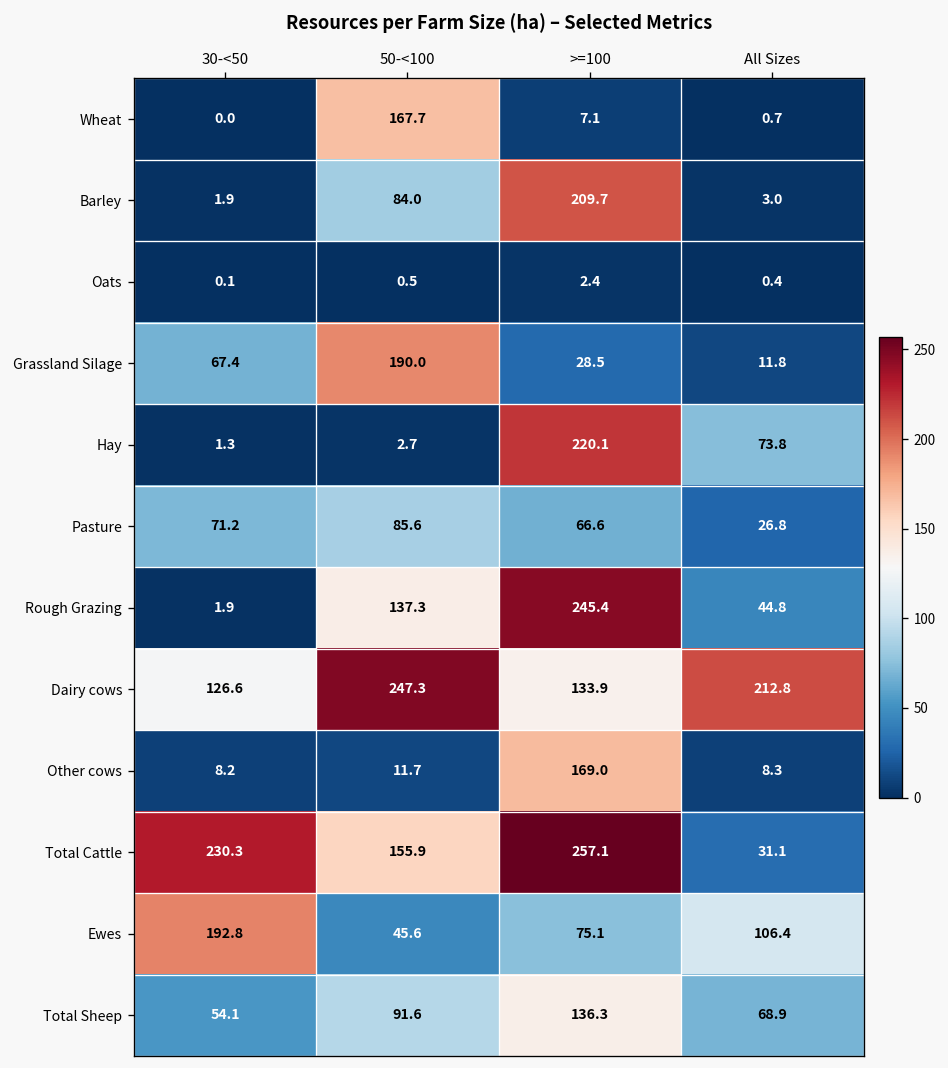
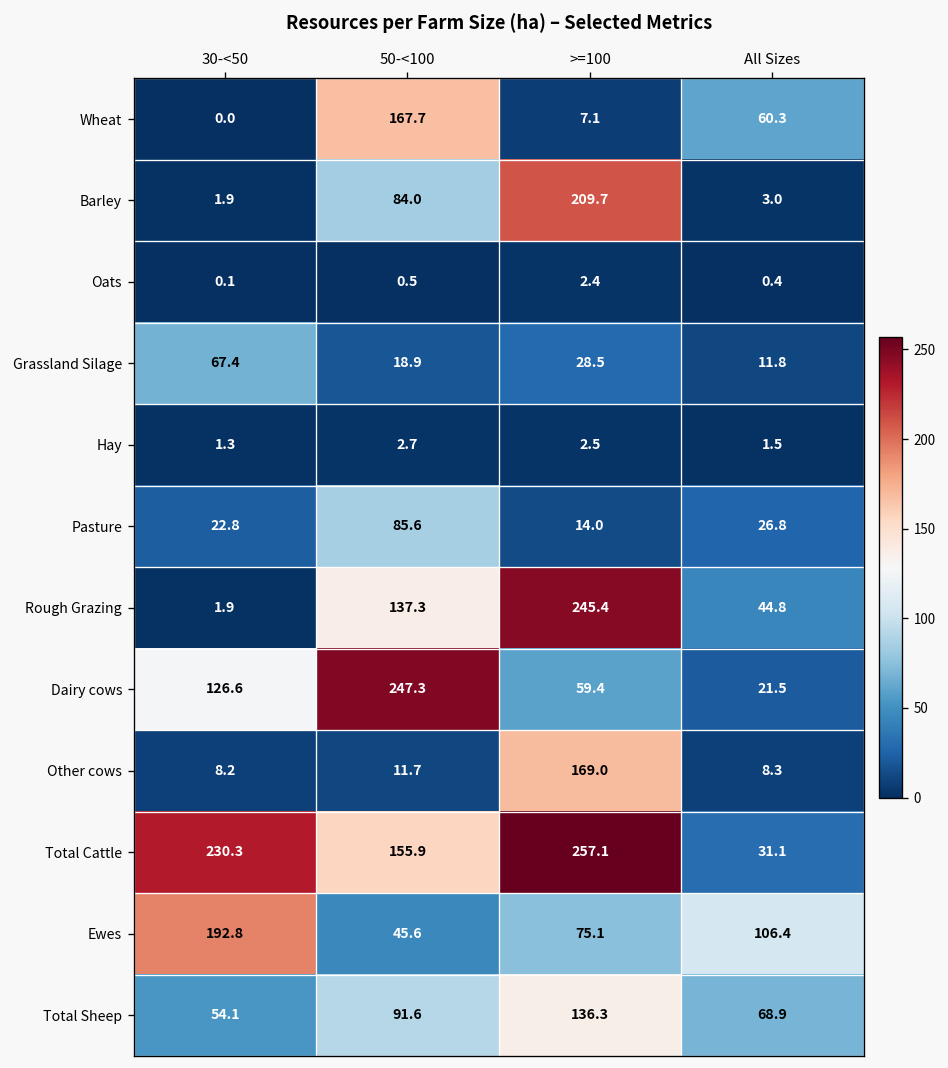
  {
    "Wheat": {
      "30-<50": 0.0,
      "50-<100": 167.7,
      ">=100": 7.1,
-     "All Sizes": 0.7
+     "All Sizes": 60.3
    },
    "Barley": {
      "30-<50": 1.9,
      "50-<100": 84.0,
      ">=100": 209.7,
      "All Sizes": 3.0
    },
    "Oats": {
      "30-<50": 0.1,
      "50-<100": 0.5,
      ">=100": 2.4,
      "All Sizes": 0.4
    },
    "Grassland Silage": {
      "30-<50": 67.4,
-     "50-<100": 190.0,
+     "50-<100": 18.9,
      ">=100": 28.5,
      "All Sizes": 11.8
    },
    "Hay": {
      "30-<50": 1.3,
      "50-<100": 2.7,
-     ">=100": 220.1,
-     "All Sizes": 73.8
+     ">=100": 2.5,
+     "All Sizes": 1.5
    },
    "Pasture": {
-     "30-<50": 71.2,
+     "30-<50": 22.8,
      "50-<100": 85.6,
-     ">=100": 66.6,
+     ">=100": 14.0,
      "All Sizes": 26.8
    },
    "Rough Grazing": {
      "30-<50": 1.9,
      "50-<100": 137.3,
      ">=100": 245.4,
      "All Sizes": 44.8
    },
    "Dairy cows": {
      "30-<50": 126.6,
      "50-<100": 247.3,
-     ">=100": 133.9,
-     "All Sizes": 212.8
+     ">=100": 59.4,
+     "All Sizes": 21.5
    },
    "Other cows": {
      "30-<50": 8.2,
      "50-<100": 11.7,
      ">=100": 169.0,
      "All Sizes": 8.3
    },
    "Total Cattle": {
      "30-<50": 230.3,
      "50-<100": 155.9,
      ">=100": 257.1,
      "All Sizes": 31.1
    },
    "Ewes": {
      "30-<50": 192.8,
      "50-<100": 45.6,
      ">=100": 75.1,
      "All Sizes": 106.4
    },
    "Total Sheep": {
      "30-<50": 54.1,
      "50-<100": 91.6,
      ">=100": 136.3,
      "All Sizes": 68.9
    }
  }
